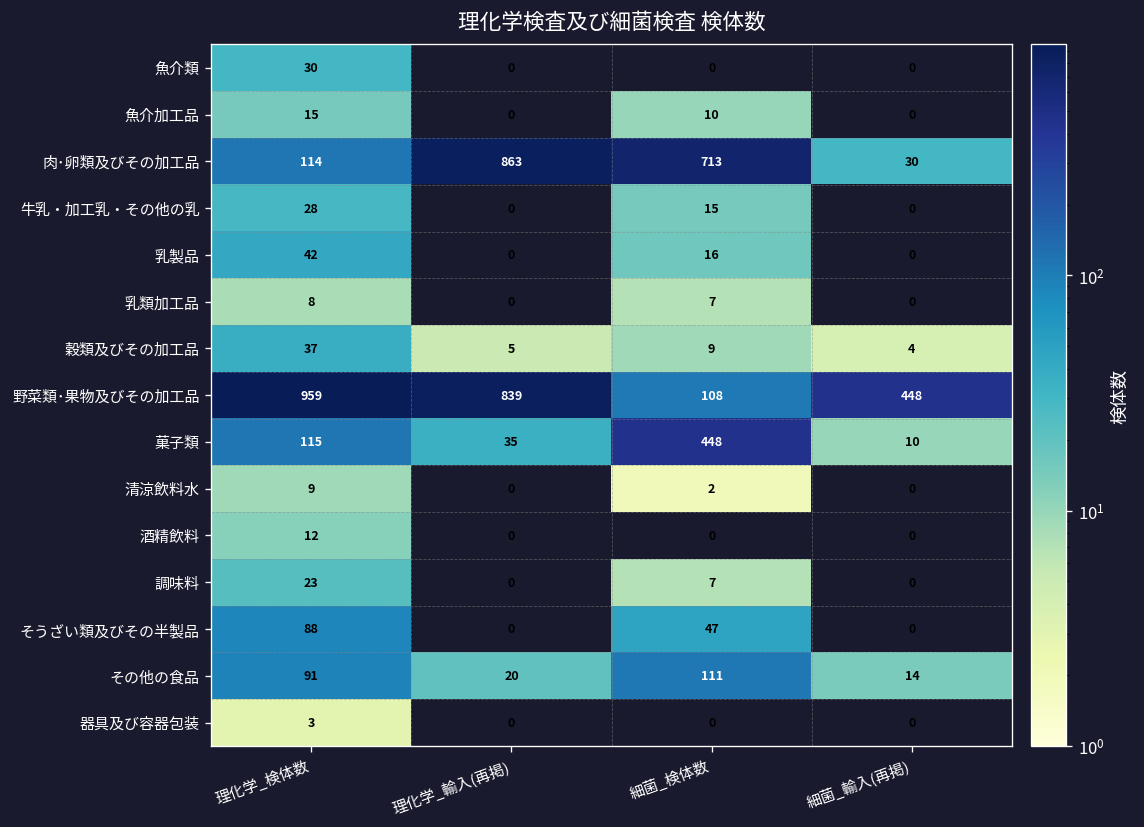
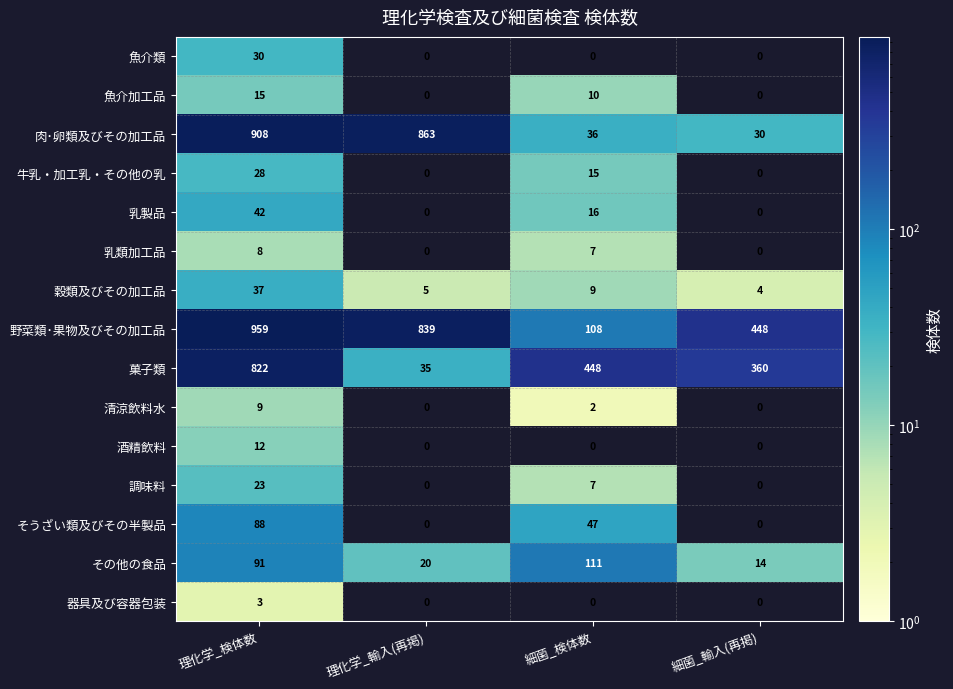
  {
    "魚介類": {
      "理化学_検体数": 30
    },
    "魚介加工品": {
      "理化学_検体数": 15,
      "細菌_検体数": 10
    },
    "肉･卵類及びその加工品": {
-     "理化学_検体数": 114,
+     "理化学_検体数": 908,
      "理化学_輸入(再掲)": 863,
-     "細菌_検体数": 713,
+     "細菌_検体数": 36,
      "細菌_輸入(再掲)": 30
    },
    "牛乳・加工乳・その他の乳": {
      "理化学_検体数": 28,
      "細菌_検体数": 15
    },
    "乳製品": {
      "理化学_検体数": 42,
      "細菌_検体数": 16
    },
    "乳類加工品": {
      "理化学_検体数": 8,
      "細菌_検体数": 7
    },
    "穀類及びその加工品": {
      "理化学_検体数": 37,
      "理化学_輸入(再掲)": 5,
      "細菌_検体数": 9,
      "細菌_輸入(再掲)": 4
    },
    "野菜類･果物及びその加工品": {
      "理化学_検体数": 959,
      "理化学_輸入(再掲)": 839,
      "細菌_検体数": 108,
      "細菌_輸入(再掲)": 448
    },
    "菓子類": {
-     "理化学_検体数": 115,
+     "理化学_検体数": 822,
      "理化学_輸入(再掲)": 35,
      "細菌_検体数": 448,
-     "細菌_輸入(再掲)": 10
+     "細菌_輸入(再掲)": 360
    },
    "清涼飲料水": {
      "理化学_検体数": 9,
      "細菌_検体数": 2
    },
    "酒精飲料": {
      "理化学_検体数": 12
    },
    "調味料": {
      "理化学_検体数": 23,
      "細菌_検体数": 7
    },
    "そうざい類及びその半製品": {
      "理化学_検体数": 88,
      "細菌_検体数": 47
    },
    "その他の食品": {
      "理化学_検体数": 91,
      "理化学_輸入(再掲)": 20,
      "細菌_検体数": 111,
      "細菌_輸入(再掲)": 14
    },
    "器具及び容器包装": {
      "理化学_検体数": 3
    }
  }
